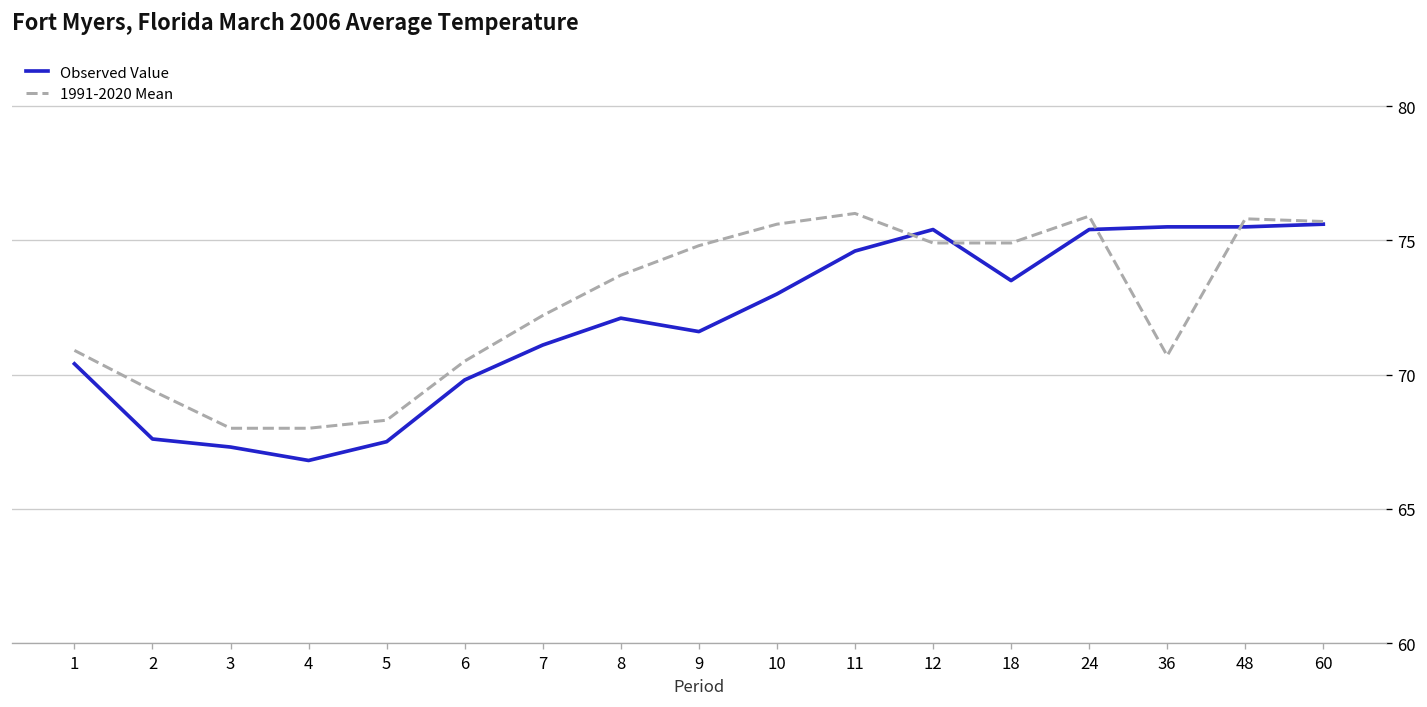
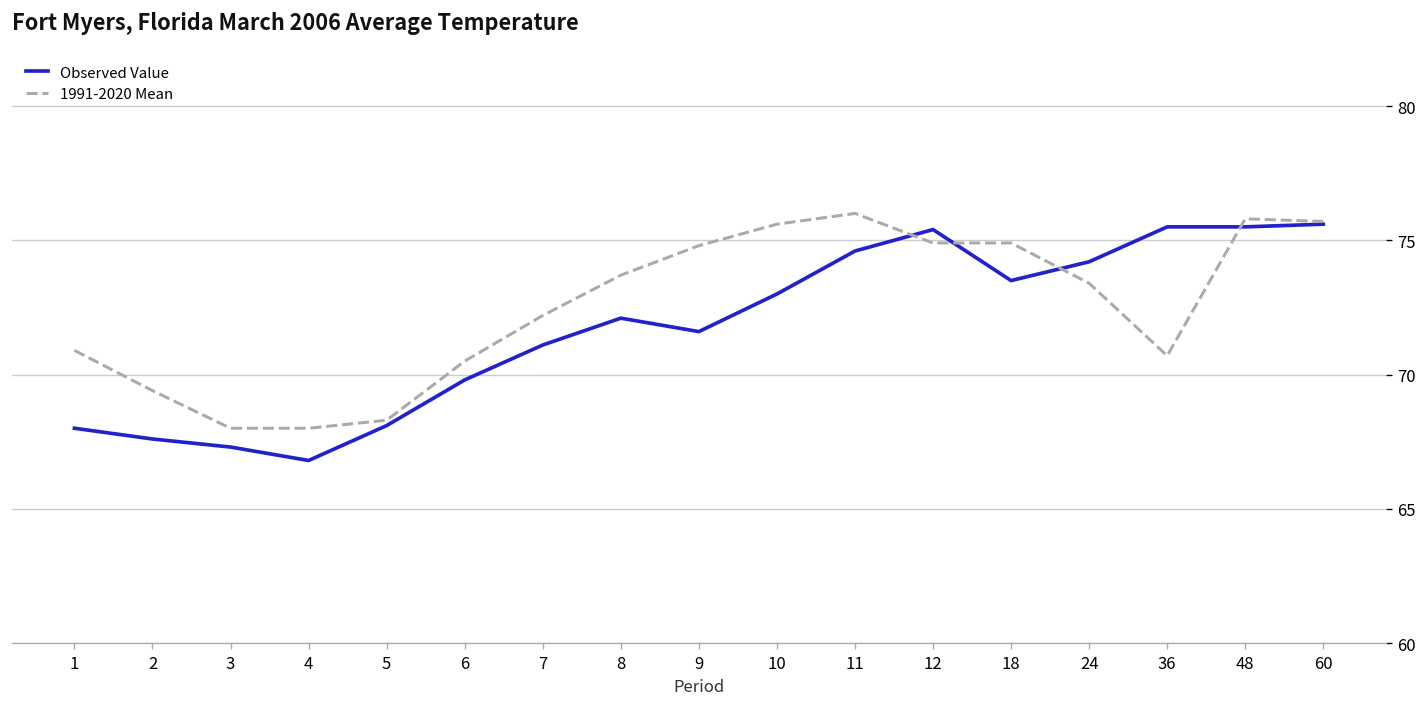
  {
    "Observed Value": {
-     "1": 70.4,
+     "1": 68.0,
      "2": 67.6,
      "3": 67.3,
      "4": 66.8,
-     "5": 67.5,
+     "5": 68.1,
      "6": 69.8,
      "7": 71.1,
      "8": 72.1,
      "9": 71.6,
      "10": 73.0,
      "11": 74.6,
      "12": 75.4,
      "18": 73.5,
-     "24": 75.4,
+     "24": 74.2,
      "36": 75.5,
      "48": 75.5
    },
    "1991-2020 Mean": {
      "1": 70.9,
      "2": 69.4,
      "3": 68.0,
      "4": 68.0,
      "5": 68.3,
      "6": 70.5,
      "7": 72.2,
      "8": 73.7,
      "9": 74.8,
      "10": 75.6,
      "11": 76.0,
      "12": 74.9,
      "18": 74.9,
-     "24": 75.9,
+     "24": 73.4,
      "36": 70.7,
      "48": 75.8
    }
  }
